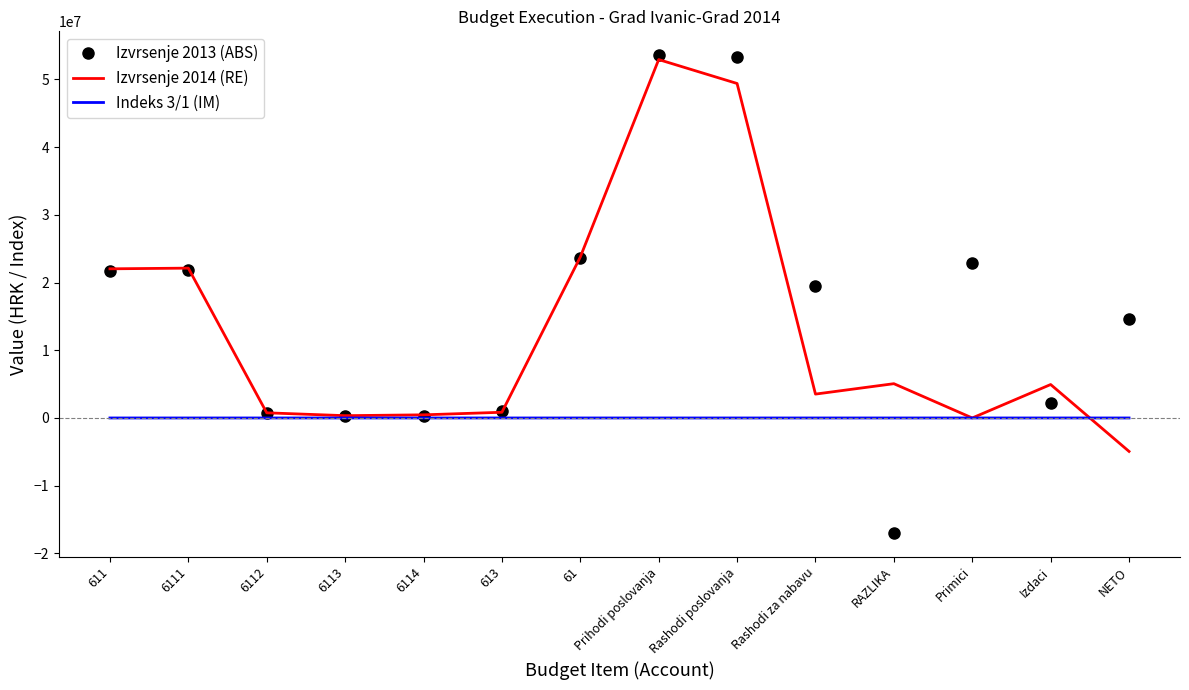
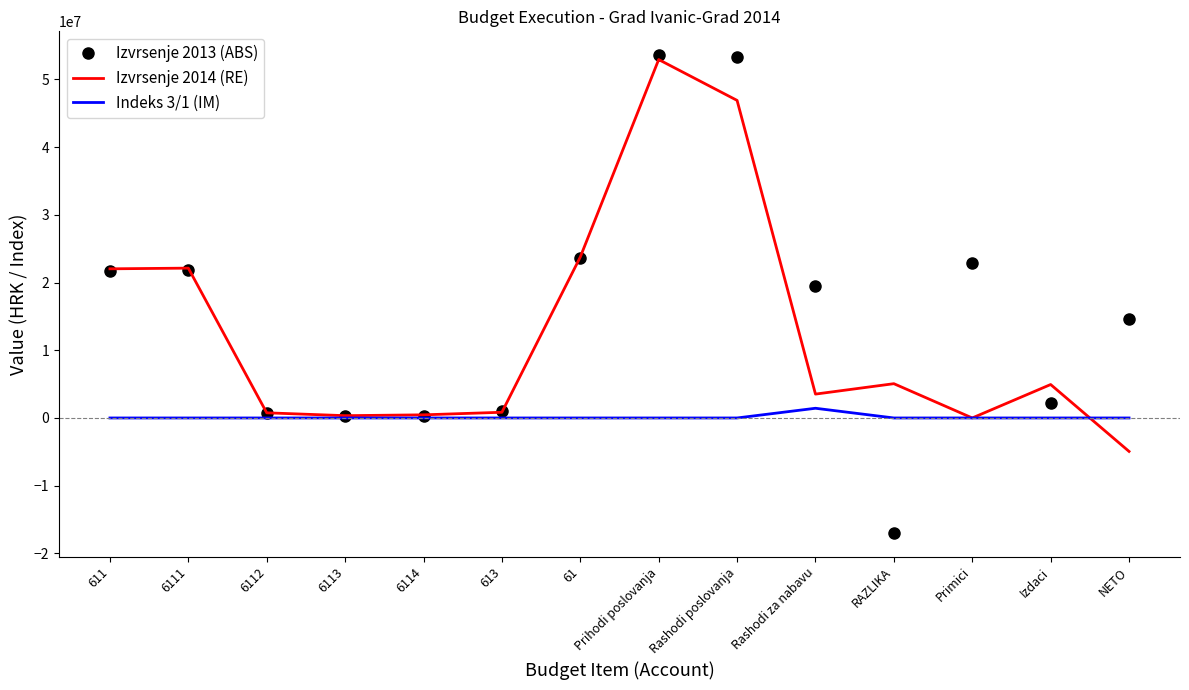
  {
    "Izvrsenje 2013 (ABS)": {
      "Prihodi poslovanja": 54000000,
      "Rashodi poslovanja": 53000000,
      "Rashodi za nabavu": 19000000,
      "RAZLIKA": -17000000,
      "Primici": 23000000,
      "Izdaci": 2000000,
      "NETO": 15000000
    },
    "Izvrsenje 2014 (RE)": {
      "Prihodi poslovanja": 53000000,
-     "Rashodi poslovanja": 49000000,
+     "Rashodi poslovanja": 47000000,
      "Rashodi za nabavu": 4000000,
      "RAZLIKA": 5000000,
      "Izdaci": 5000000,
      "NETO": -5000000
    },
    "Indeks 3/1 (IM)": {
      "611": 0,
      "6111": 0,
      "6112": 0,
      "613": 0,
      "61": 0,
      "Prihodi poslovanja": 0,
      "Rashodi poslovanja": 0,
-     "Rashodi za nabavu": 0,
+     "Rashodi za nabavu": 1000000,
      "RAZLIKA": 0,
      "Izdaci": 0,
      "NETO": 0
    }
  }
